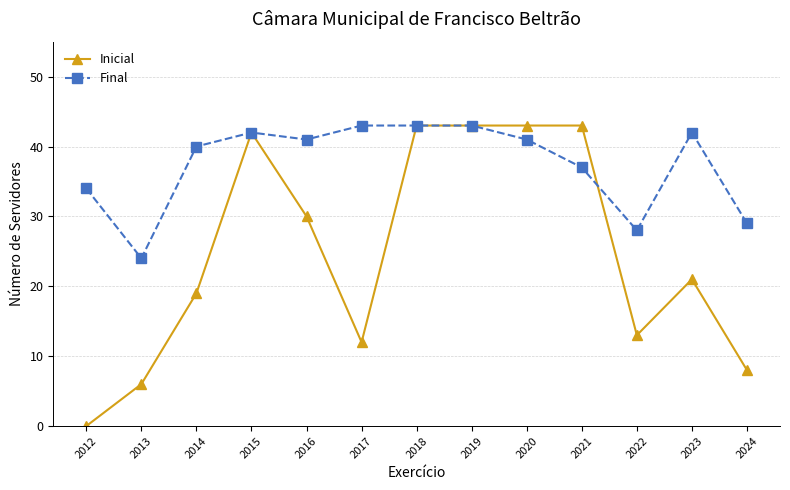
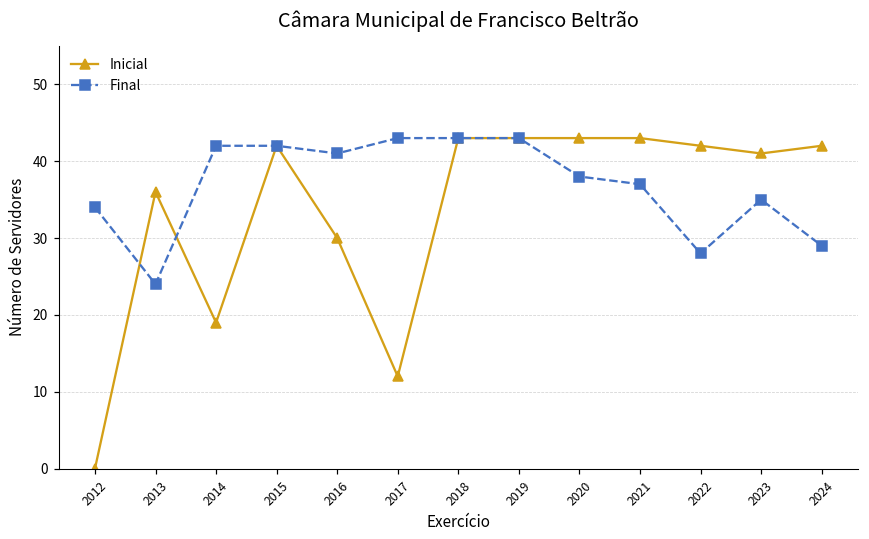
  {
    "Inicial": {
      "2012": 0,
-     "2013": 6,
+     "2013": 36,
      "2014": 19,
      "2016": 30,
      "2017": 12,
      "2020": 43,
      "2021": 43,
-     "2022": 13,
-     "2023": 21,
-     "2024": 8
+     "2022": 42,
+     "2023": 41,
+     "2024": 42
    },
    "Final": {
      "2012": 34,
      "2013": 24,
-     "2014": 40,
+     "2014": 42,
      "2016": 41,
      "2017": 43,
-     "2020": 41,
+     "2020": 38,
      "2021": 37,
      "2022": 28,
-     "2023": 42,
+     "2023": 35,
      "2024": 29
    }
  }
